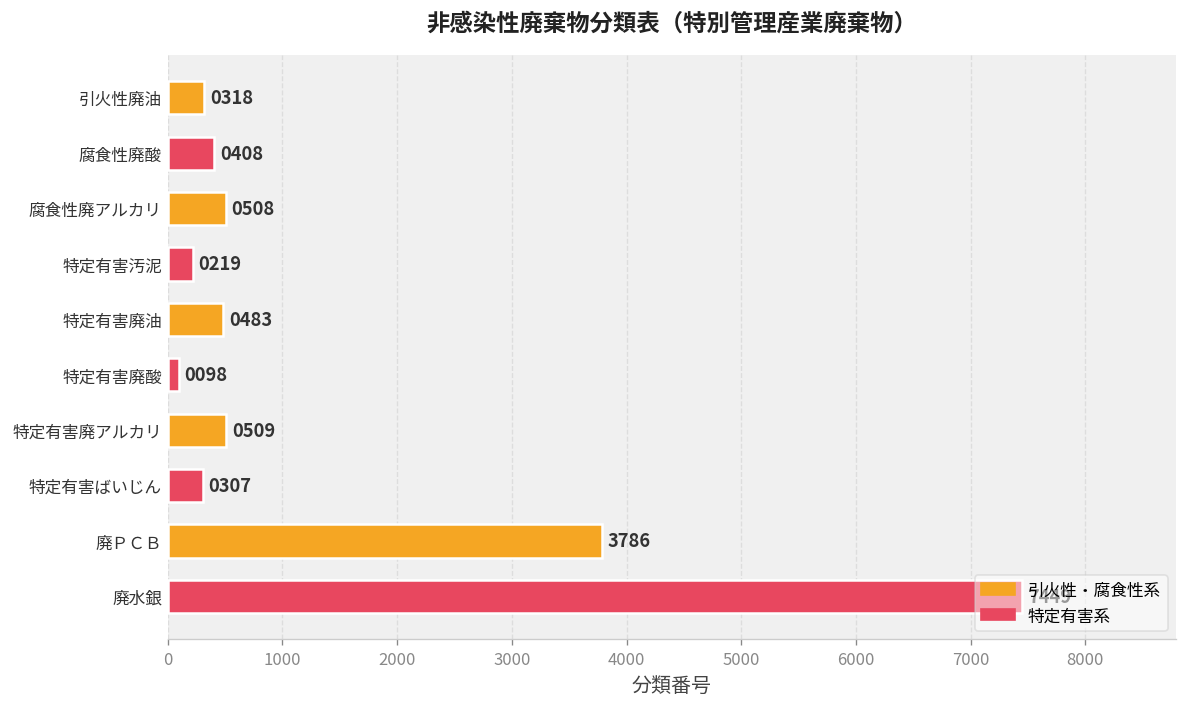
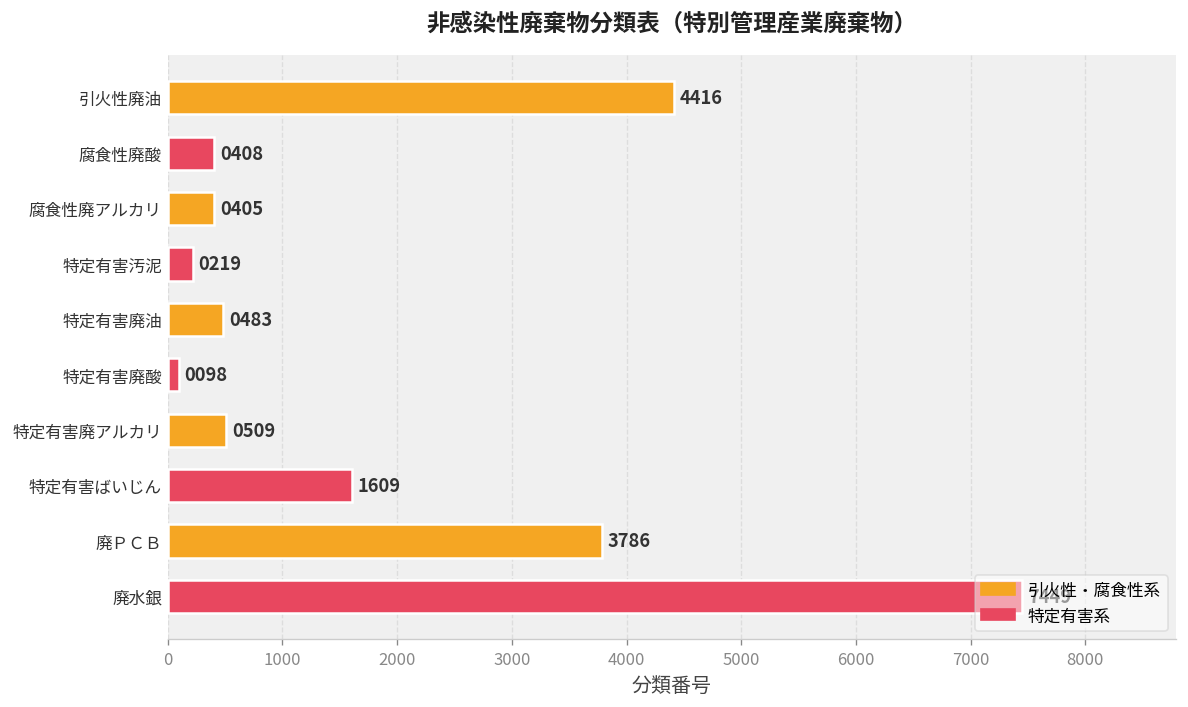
  {
-   "引火性廃油": "0318",
+   "引火性廃油": "4416",
    "腐食性廃酸": "0408",
-   "腐食性廃アルカリ": "0508",
+   "腐食性廃アルカリ": "0405",
    "特定有害汚泥": "0219",
    "特定有害廃油": "0483",
    "特定有害廃酸": "0098",
    "特定有害廃アルカリ": "0509",
-   "特定有害ばいじん": "0307",
+   "特定有害ばいじん": "1609",
    "廃ＰＣＢ": "3786"
  }
